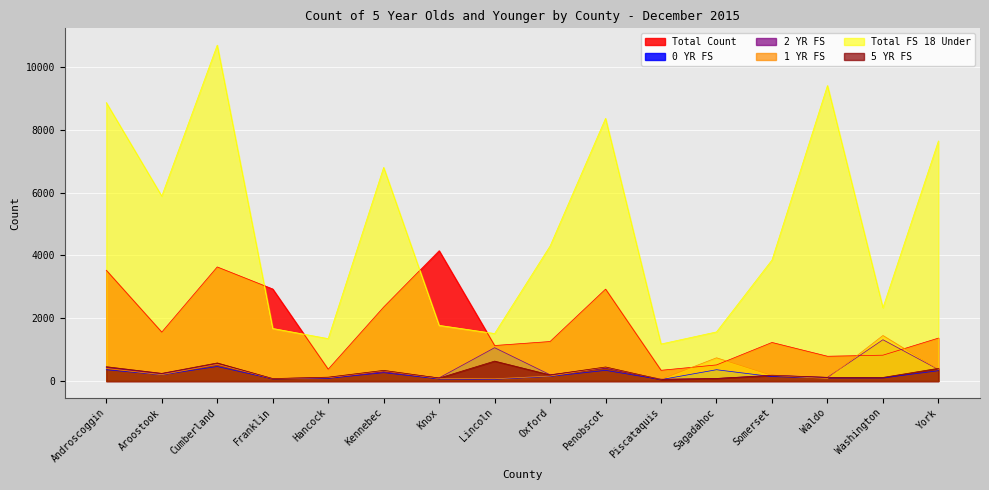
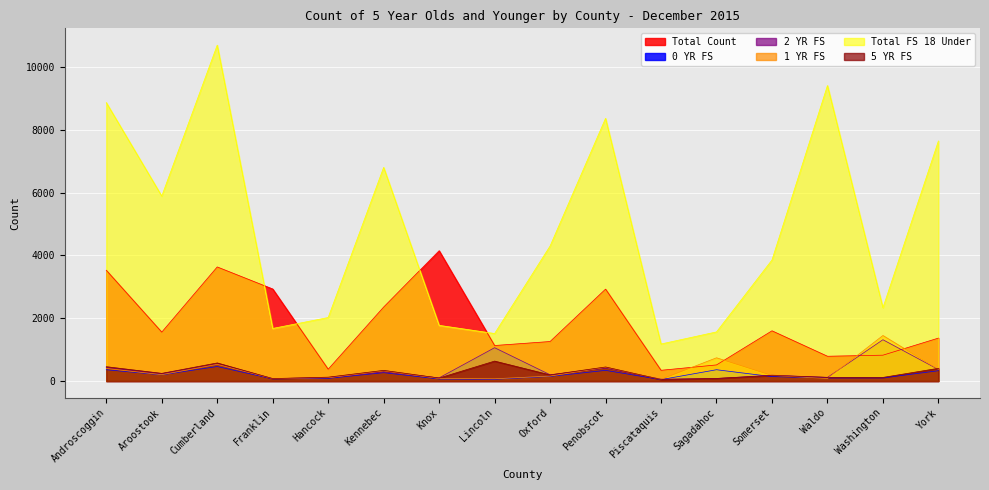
  {
    "Total Count": {
      "Androscoggin": 3500,
      "Aroostook": 1600,
      "Cumberland": 3600,
      "Franklin": 2900,
      "Hancock": 400,
      "Kennebec": 2400,
      "Knox": 4100,
      "Oxford": 1300,
      "Penobscot": 2900,
      "Piscataquis": 300,
      "Sagadahoc": 500,
-     "Somerset": 1200,
+     "Somerset": 1600,
      "Waldo": 800,
      "Washington": 800,
      "York": 1400
    },
    "0 YR FS": {
      "Sagadahoc": 400
    },
    "2 YR FS": {
      "Washington": 1300
    },
    "1 YR FS": {
      "Sagadahoc": 700,
      "Washington": 1400
    },
    "Total FS 18 Under": {
      "Androscoggin": 8900,
      "Aroostook": 5900,
      "Cumberland": 10700,
      "Franklin": 1700,
-     "Hancock": 1300,
+     "Hancock": 2000,
      "Kennebec": 6800,
      "Knox": 1800,
      "Lincoln": 1500,
      "Oxford": 4300,
      "Penobscot": 8400,
      "Piscataquis": 1200,
      "Sagadahoc": 1600,
      "Somerset": 3900,
      "Waldo": 9400,
      "Washington": 2300,
      "York": 7600
    },
    "5 YR FS": {
      "Lincoln": 600
    }
  }
